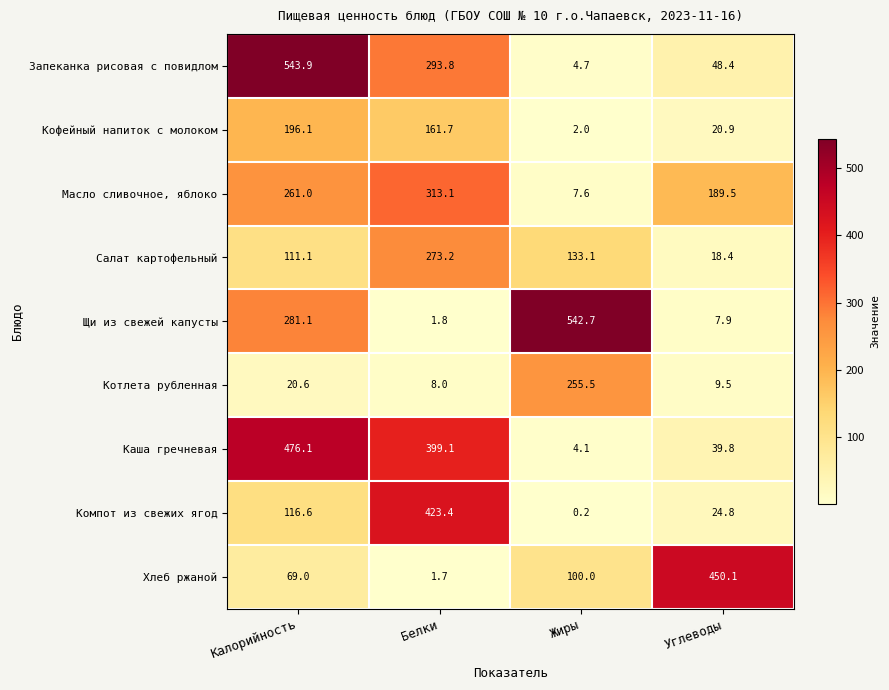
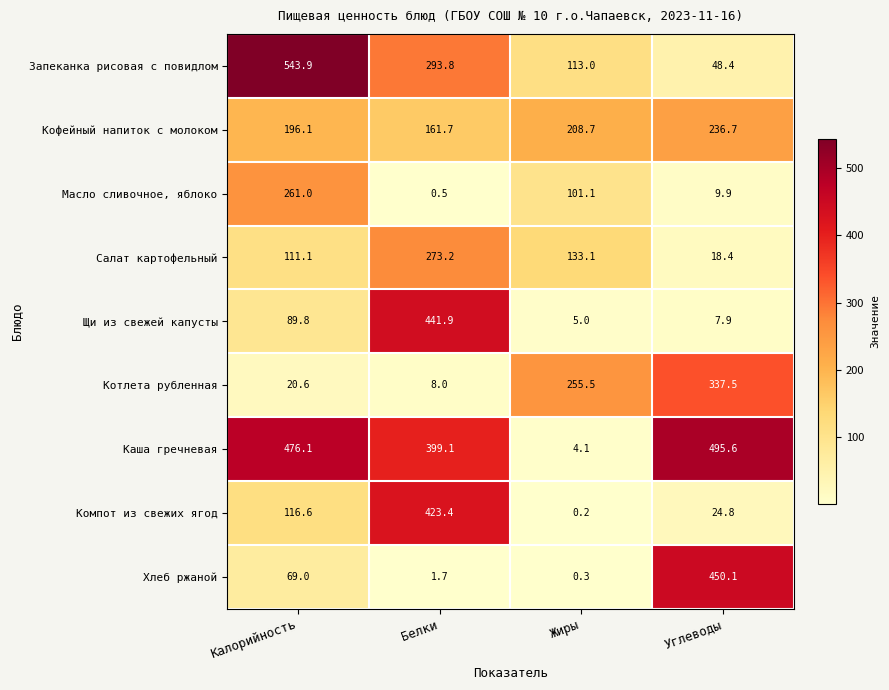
  {
    "Запеканка рисовая с повидлом": {
      "Калорийность": 543.9,
      "Белки": 293.8,
-     "Жиры": 4.7,
+     "Жиры": 113.0,
      "Углеводы": 48.4
    },
    "Кофейный напиток с молоком": {
      "Калорийность": 196.1,
      "Белки": 161.7,
-     "Жиры": 2.0,
-     "Углеводы": 20.9
+     "Жиры": 208.7,
+     "Углеводы": 236.7
    },
    "Масло сливочное, яблоко": {
      "Калорийность": 261.0,
-     "Белки": 313.1,
-     "Жиры": 7.6,
-     "Углеводы": 189.5
+     "Белки": 0.5,
+     "Жиры": 101.1,
+     "Углеводы": 9.9
    },
    "Салат картофельный": {
      "Калорийность": 111.1,
      "Белки": 273.2,
      "Жиры": 133.1,
      "Углеводы": 18.4
    },
    "Щи из свежей капусты": {
-     "Калорийность": 281.1,
-     "Белки": 1.8,
-     "Жиры": 542.7,
+     "Калорийность": 89.8,
+     "Белки": 441.9,
+     "Жиры": 5.0,
      "Углеводы": 7.9
    },
    "Котлета рубленная": {
      "Калорийность": 20.6,
      "Белки": 8.0,
      "Жиры": 255.5,
-     "Углеводы": 9.5
+     "Углеводы": 337.5
    },
    "Каша гречневая": {
      "Калорийность": 476.1,
      "Белки": 399.1,
      "Жиры": 4.1,
-     "Углеводы": 39.8
+     "Углеводы": 495.6
    },
    "Компот из свежих ягод": {
      "Калорийность": 116.6,
      "Белки": 423.4,
      "Жиры": 0.2,
      "Углеводы": 24.8
    },
    "Хлеб ржаной": {
      "Калорийность": 69.0,
      "Белки": 1.7,
-     "Жиры": 100.0,
+     "Жиры": 0.3,
      "Углеводы": 450.1
    }
  }
